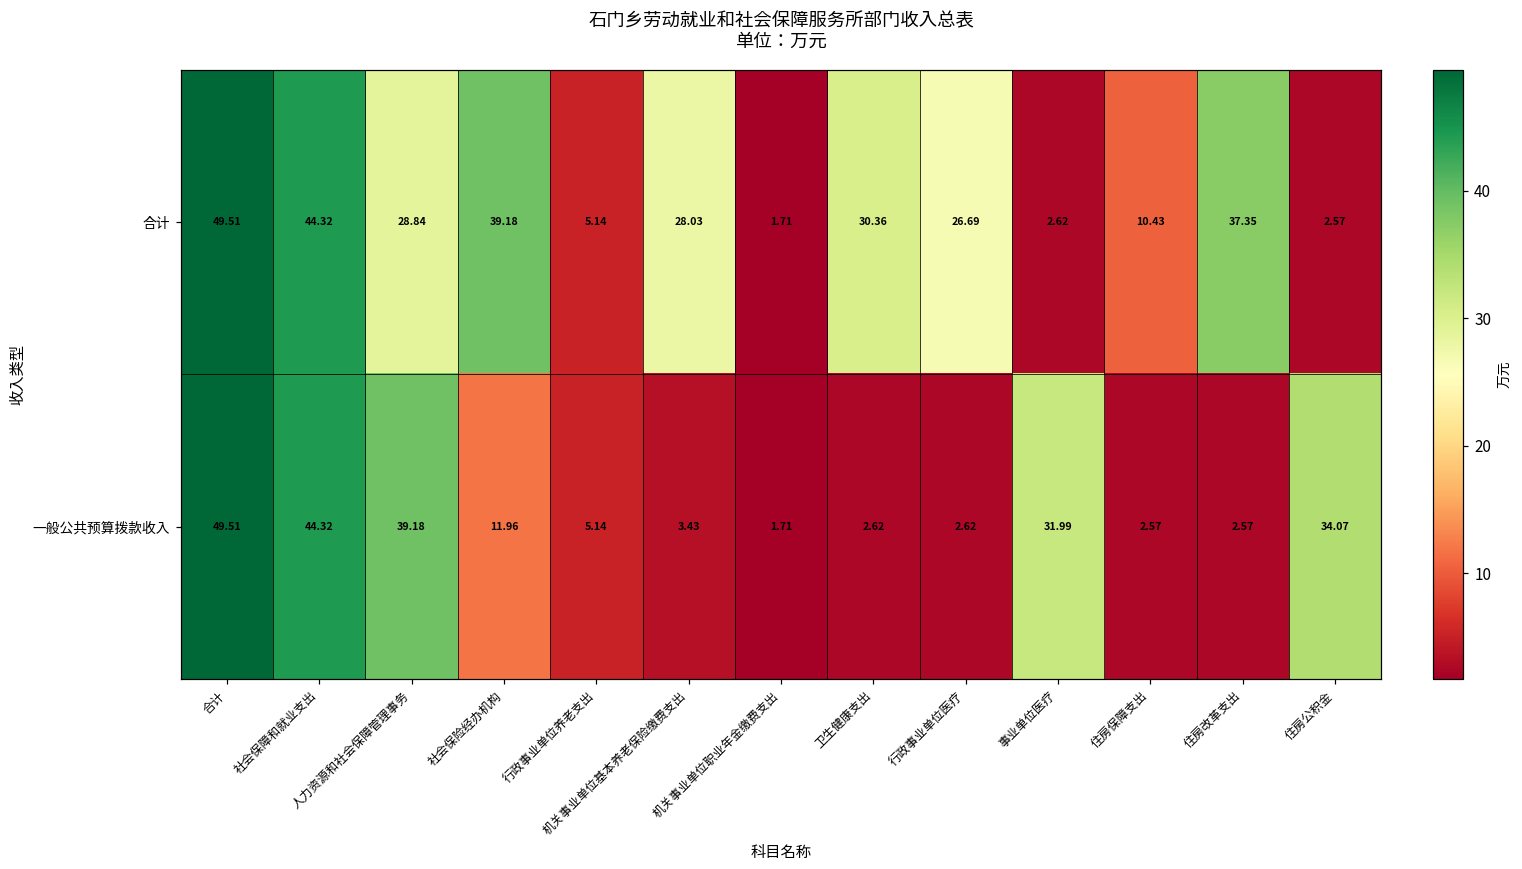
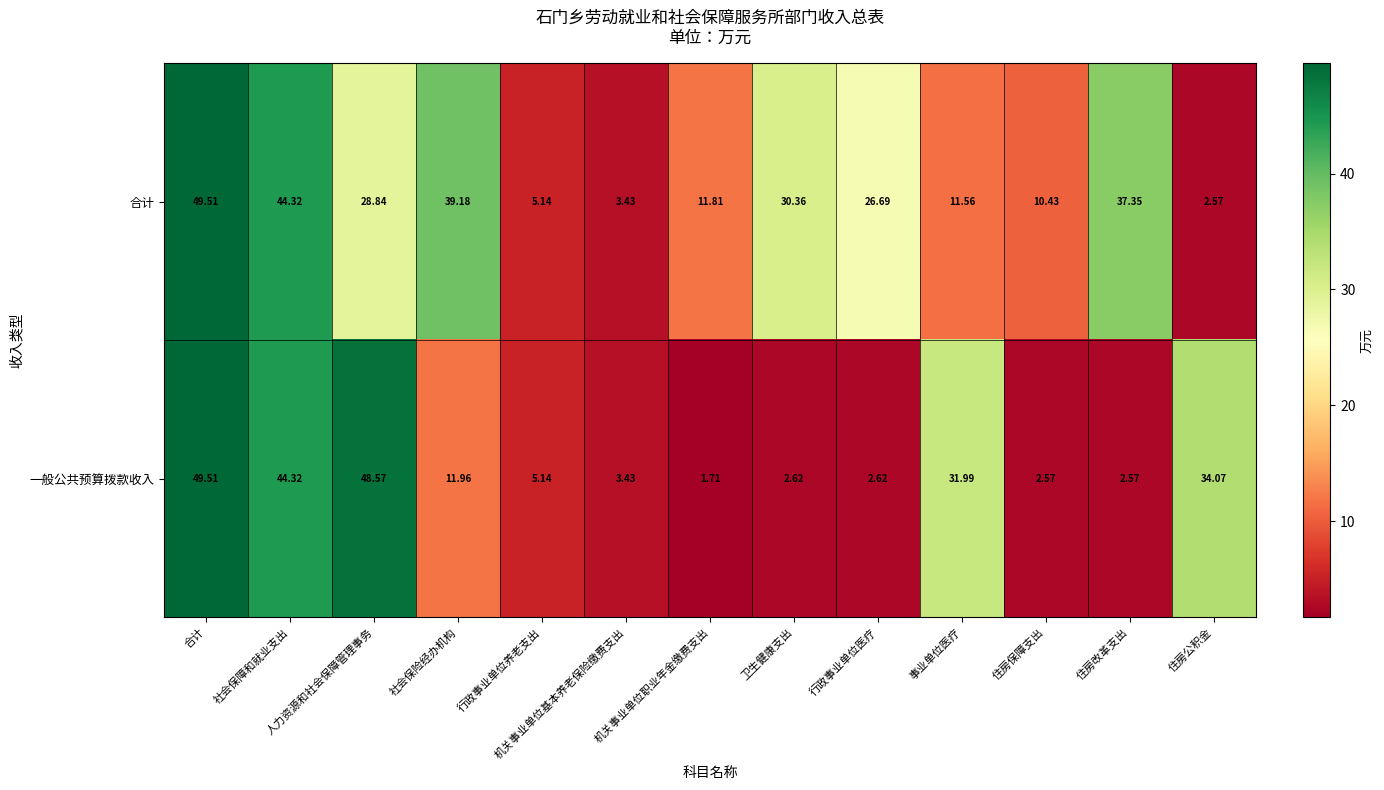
  {
    "合计": {
      "合计": 49.51,
      "社会保障和就业支出": 44.32,
      "人力资源和社会保障管理事务": 28.84,
      "社会保险经办机构": 39.18,
      "行政事业单位养老支出": 5.14,
-     "机关事业单位基本养老保险缴费支出": 28.03,
-     "机关事业单位职业年金缴费支出": 1.71,
+     "机关事业单位基本养老保险缴费支出": 3.43,
+     "机关事业单位职业年金缴费支出": 11.81,
      "卫生健康支出": 30.36,
      "行政事业单位医疗": 26.69,
-     "事业单位医疗": 2.62,
+     "事业单位医疗": 11.56,
      "住房保障支出": 10.43,
      "住房改革支出": 37.35,
      "住房公积金": 2.57
    },
    "一般公共预算拨款收入": {
      "合计": 49.51,
      "社会保障和就业支出": 44.32,
-     "人力资源和社会保障管理事务": 39.18,
+     "人力资源和社会保障管理事务": 48.57,
      "社会保险经办机构": 11.96,
      "行政事业单位养老支出": 5.14,
      "机关事业单位基本养老保险缴费支出": 3.43,
      "机关事业单位职业年金缴费支出": 1.71,
      "卫生健康支出": 2.62,
      "行政事业单位医疗": 2.62,
      "事业单位医疗": 31.99,
      "住房保障支出": 2.57,
      "住房改革支出": 2.57,
      "住房公积金": 34.07
    }
  }
